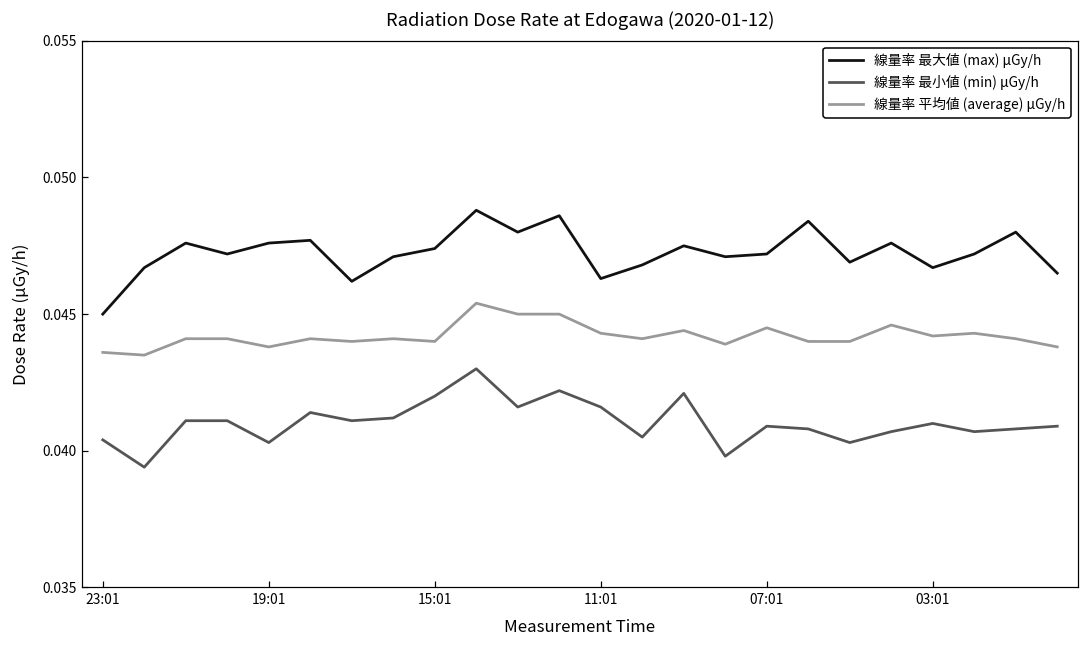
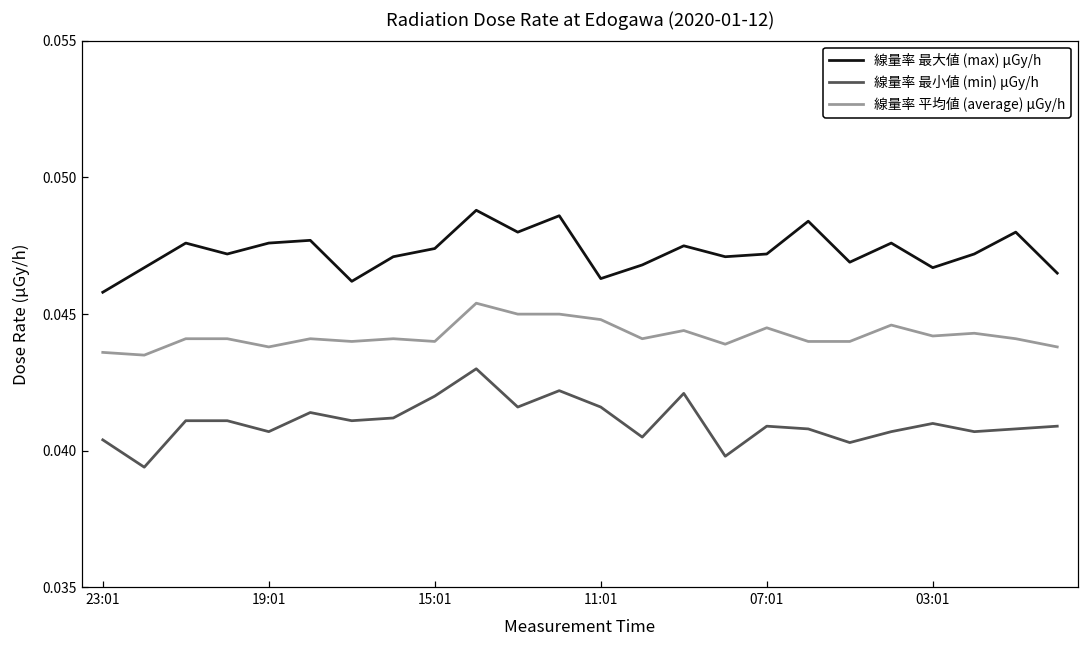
  {
    "線量率 最大値 (max) μGy/h": {
-     "23:01": 0.0450,
+     "23:01": 0.0458,
      "19:01": 0.0476,
      "15:01": 0.0474,
      "11:01": 0.0463,
      "07:01": 0.0472,
      "03:01": 0.0467
    },
    "線量率 最小値 (min) μGy/h": {
      "23:01": 0.0404,
-     "19:01": 0.0403,
+     "19:01": 0.0407,
      "15:01": 0.0420,
      "11:01": 0.0416,
      "07:01": 0.0409,
      "03:01": 0.0410
    },
    "線量率 平均値 (average) μGy/h": {
      "23:01": 0.0436,
      "19:01": 0.0438,
      "15:01": 0.0440,
-     "11:01": 0.0443,
+     "11:01": 0.0448,
      "07:01": 0.0445,
      "03:01": 0.0442
    }
  }
